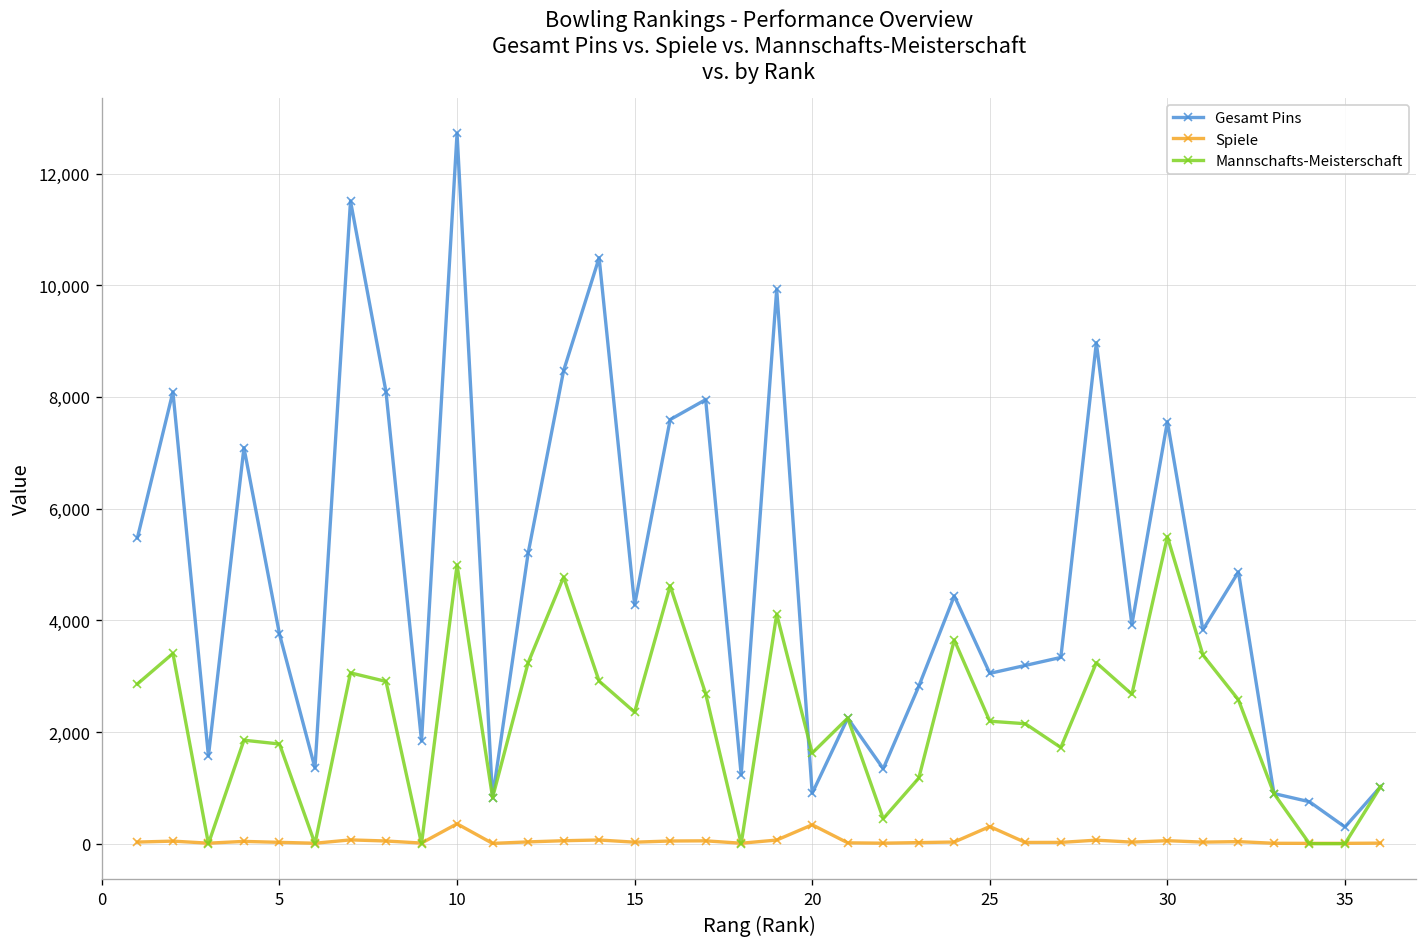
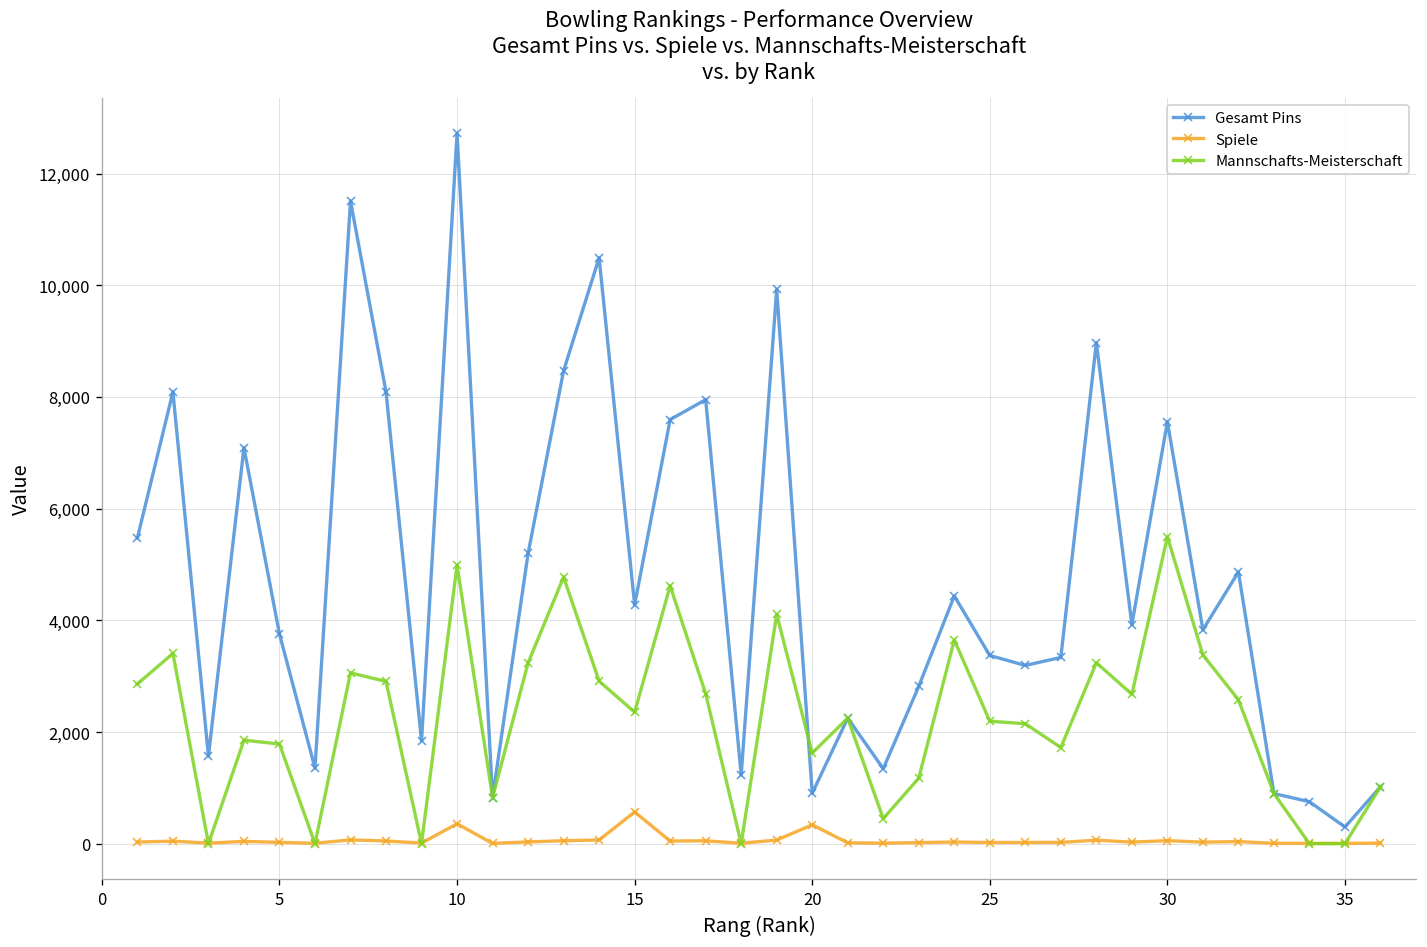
  {
    "Gesamt Pins": {
      "5": "3,800",
      "10": "12,700",
      "15": "4,300",
      "20": "900",
-     "25": "3,100",
+     "25": "3,400",
      "30": "7,600",
      "35": "300"
    },
    "Spiele": {
      "5": "0",
      "10": "400",
-     "15": "0",
+     "15": "600",
      "20": "300",
-     "25": "300",
+     "25": "0",
      "30": "100"
    },
    "Mannschafts-Meisterschaft": {
      "5": "1,800",
      "10": "5,000",
      "15": "2,400",
      "20": "1,600",
      "25": "2,200",
      "30": "5,500"
    }
  }
